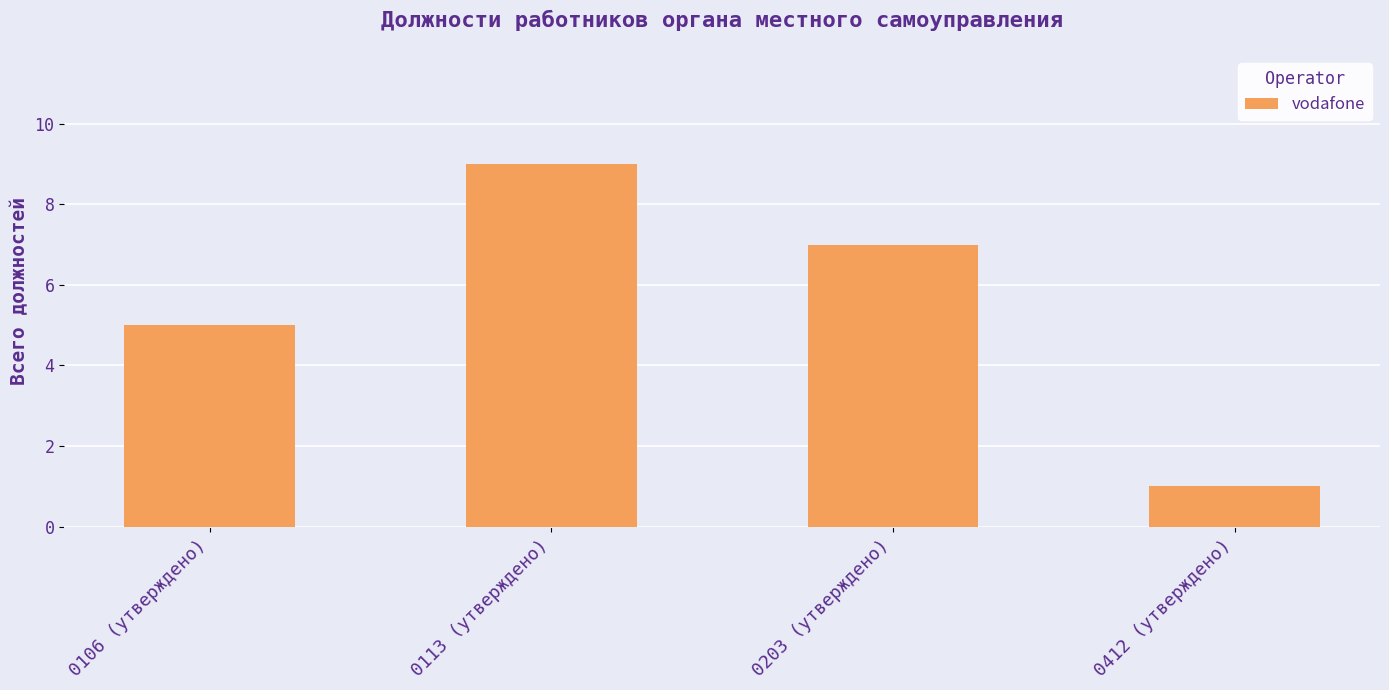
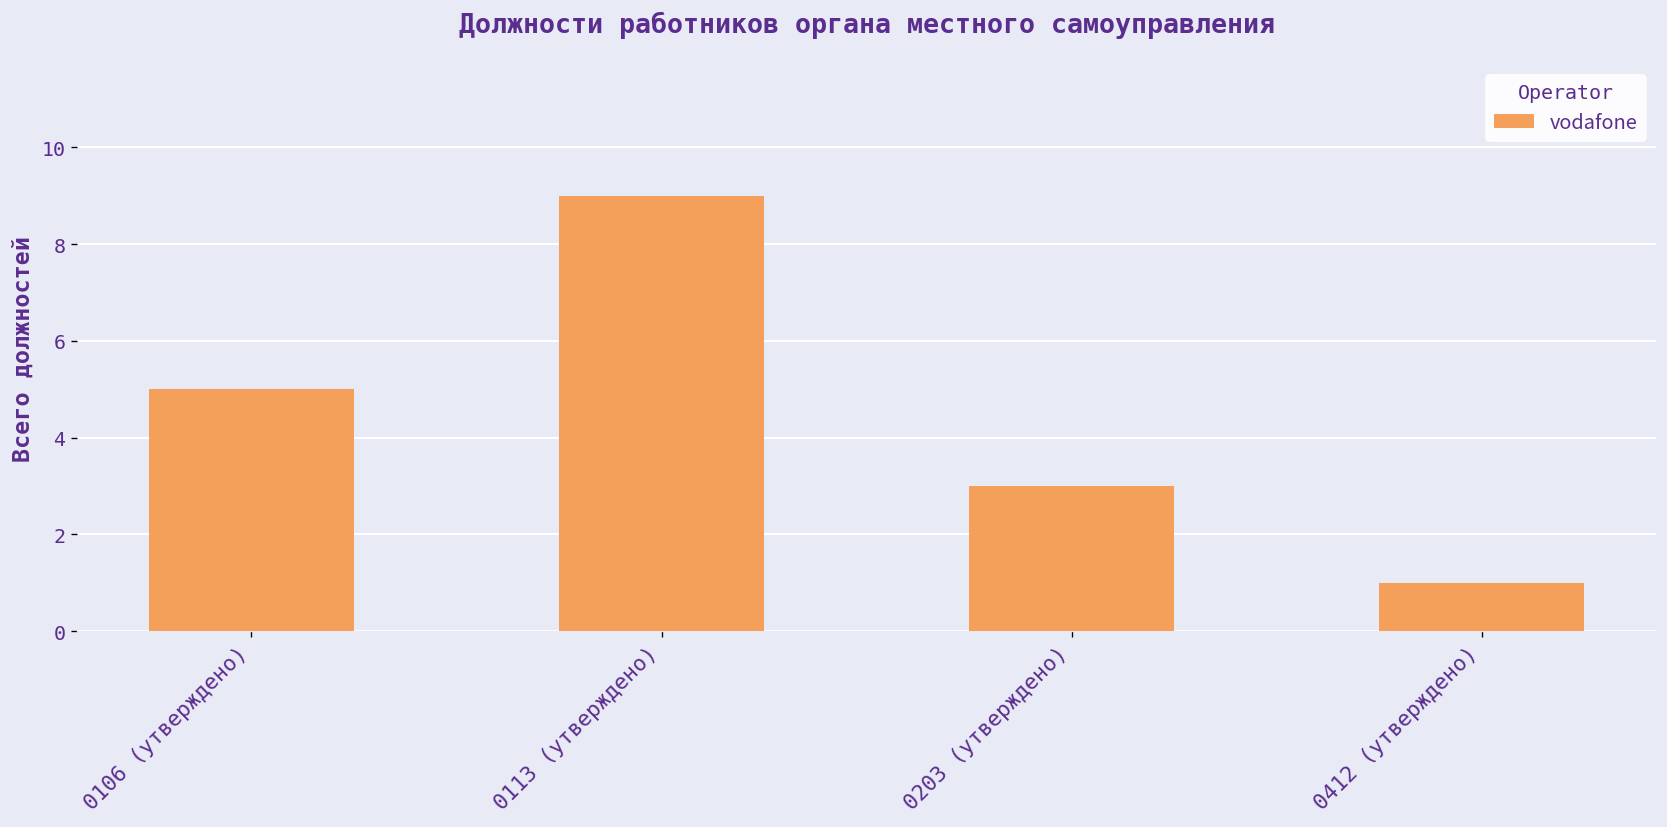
  {
    "0106 (утверждено)": 5,
    "0113 (утверждено)": 9,
-   "0203 (утверждено)": 7,
+   "0203 (утверждено)": 3,
    "0412 (утверждено)": 1
  }
